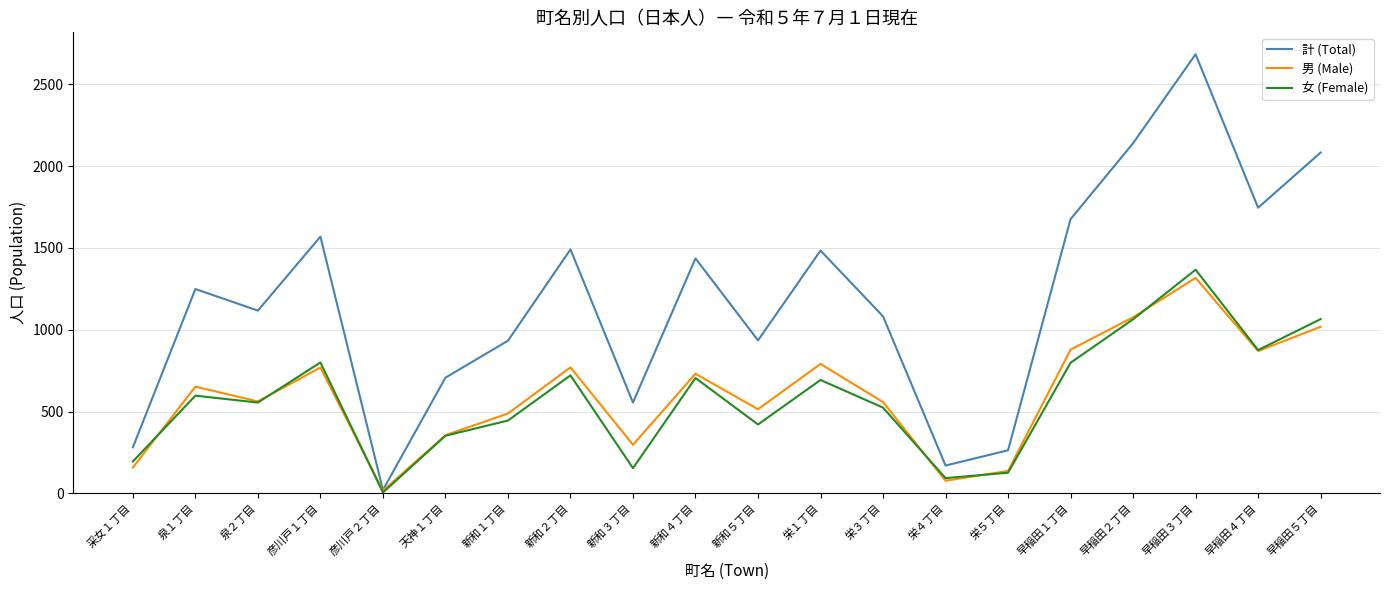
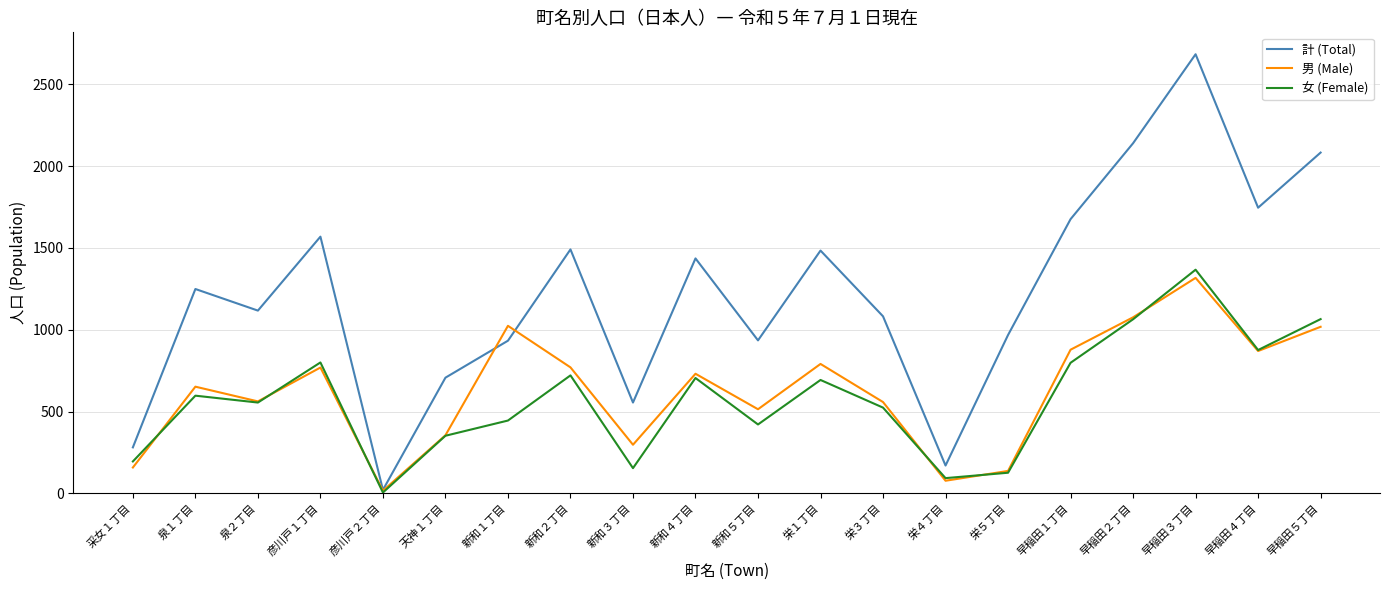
  {
    "計 (Total)": {
      "采女１丁目": 280,
      "泉１丁目": 1250,
      "泉２丁目": 1120,
      "彦川戸１丁目": 1570,
      "天神１丁目": 710,
      "新和１丁目": 930,
      "新和２丁目": 1490,
      "新和３丁目": 560,
      "新和４丁目": 1440,
      "新和５丁目": 940,
      "栄１丁目": 1480,
      "栄３丁目": 1080,
      "栄４丁目": 170,
-     "栄５丁目": 260,
+     "栄５丁目": 970,
      "早稲田１丁目": 1680,
      "早稲田２丁目": 2140,
      "早稲田３丁目": 2680,
      "早稲田４丁目": 1750,
      "早稲田５丁目": 2080
    },
    "男 (Male)": {
      "采女１丁目": 160,
      "泉１丁目": 650,
      "彦川戸１丁目": 770,
-     "新和１丁目": 490,
+     "新和１丁目": 1020,
      "新和２丁目": 770,
      "新和３丁目": 300,
      "新和４丁目": 730,
      "新和５丁目": 510,
      "栄１丁目": 790,
      "栄３丁目": 560,
      "栄４丁目": 80,
      "早稲田１丁目": 880,
      "早稲田３丁目": 1320,
      "早稲田５丁目": 1020
    },
    "女 (Female)": {
      "采女１丁目": 200,
      "泉１丁目": 600,
      "彦川戸１丁目": 800,
      "新和１丁目": 450,
      "新和２丁目": 720,
      "新和３丁目": 150,
      "新和４丁目": 710,
      "新和５丁目": 420,
      "栄１丁目": 690,
      "栄３丁目": 520,
      "栄４丁目": 90,
      "早稲田１丁目": 800,
      "早稲田３丁目": 1370,
      "早稲田５丁目": 1070
    }
  }
